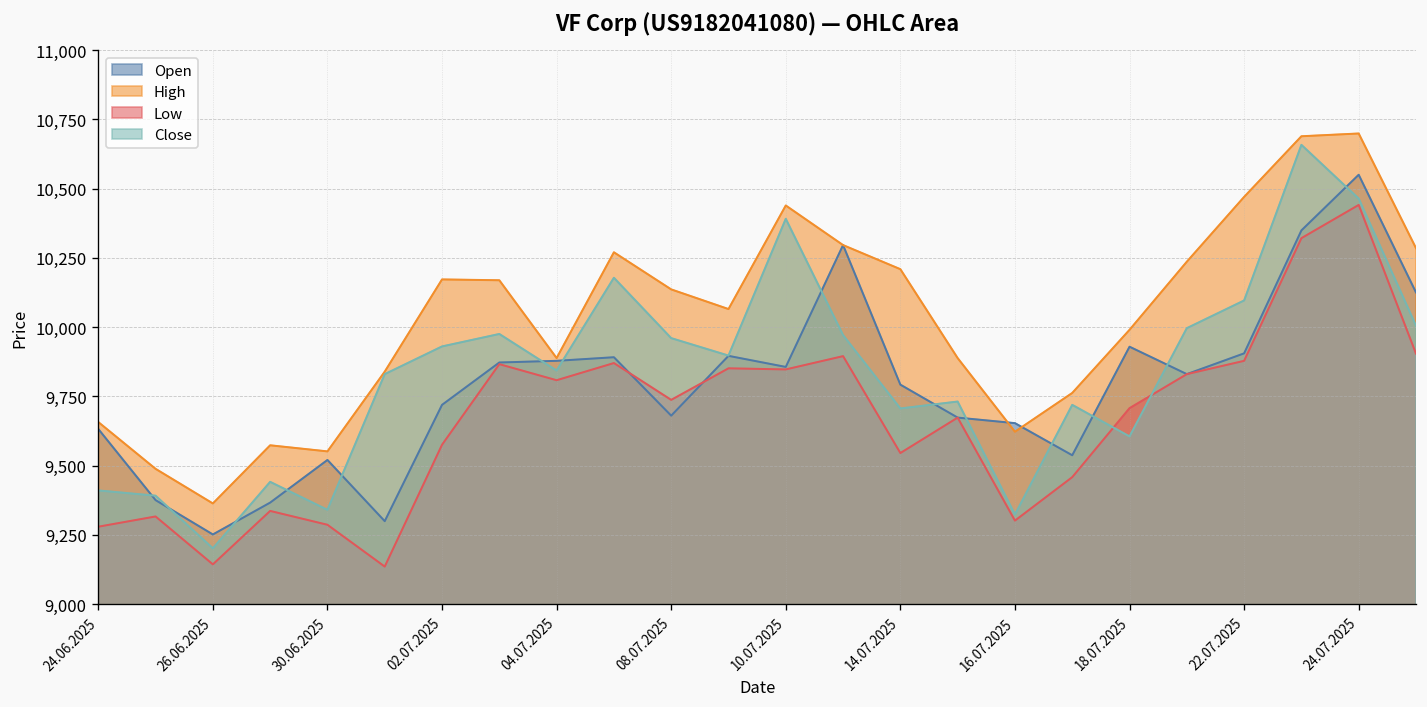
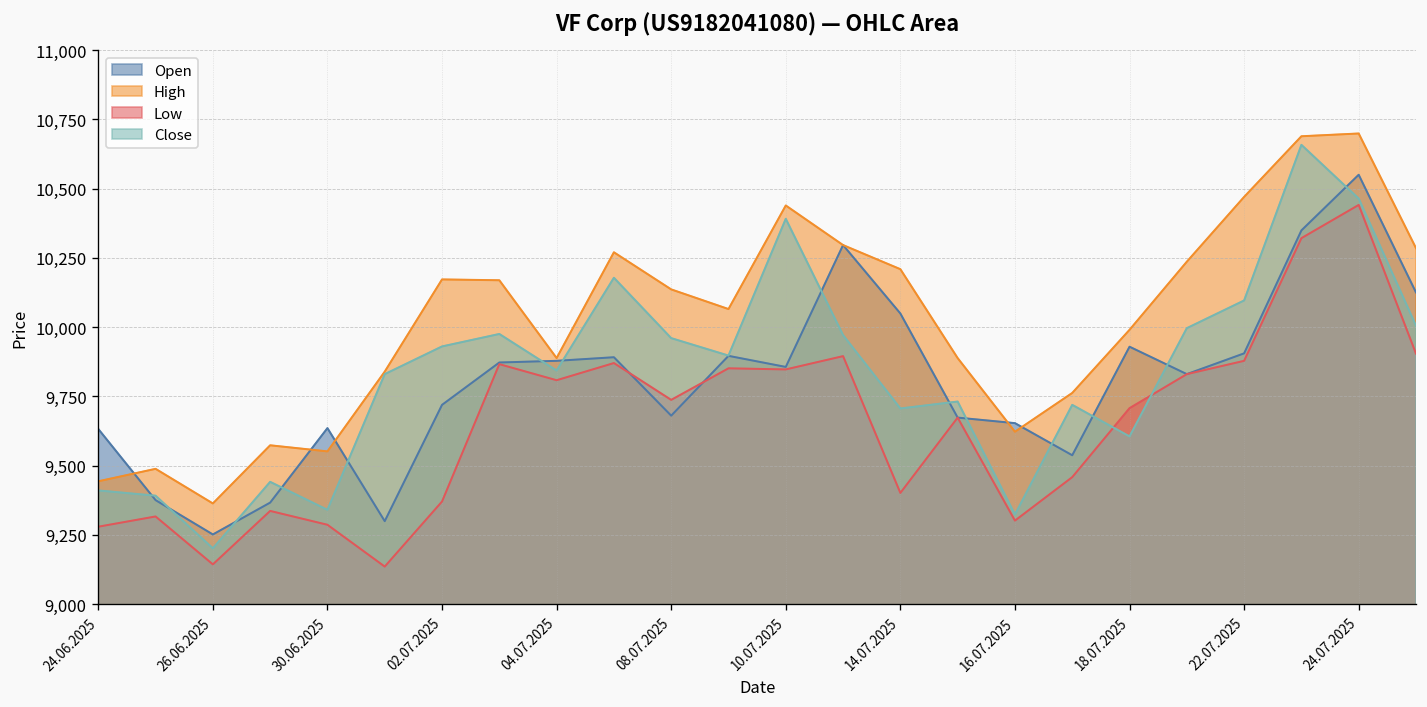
  {
    "Open": {
      "24.06.2025": "9,630",
      "26.06.2025": "9,250",
-     "30.06.2025": "9,520",
+     "30.06.2025": "9,640",
      "02.07.2025": "9,720",
      "08.07.2025": "9,680",
-     "14.07.2025": "9,790",
+     "14.07.2025": "10,050",
      "16.07.2025": "9,650",
      "18.07.2025": "9,930",
      "22.07.2025": "9,910",
      "24.07.2025": "10,550"
    },
    "High": {
-     "24.06.2025": "9,660",
+     "24.06.2025": "9,440",
      "26.06.2025": "9,360",
      "30.06.2025": "9,550",
      "02.07.2025": "10,170",
      "08.07.2025": "10,140",
      "10.07.2025": "10,440",
      "14.07.2025": "10,210",
      "16.07.2025": "9,620",
      "18.07.2025": "9,990",
      "22.07.2025": "10,470",
      "24.07.2025": "10,700"
    },
    "Low": {
      "24.06.2025": "9,280",
      "26.06.2025": "9,140",
      "30.06.2025": "9,290",
-     "02.07.2025": "9,580",
+     "02.07.2025": "9,370",
      "04.07.2025": "9,810",
      "08.07.2025": "9,740",
-     "14.07.2025": "9,550",
+     "14.07.2025": "9,400",
      "16.07.2025": "9,300",
      "18.07.2025": "9,710",
      "22.07.2025": "9,880",
      "24.07.2025": "10,440"
    },
    "Close": {
      "24.06.2025": "9,410",
      "26.06.2025": "9,200",
      "30.06.2025": "9,340",
      "02.07.2025": "9,930",
      "04.07.2025": "9,840",
      "08.07.2025": "9,960",
      "10.07.2025": "10,390",
      "14.07.2025": "9,710",
      "16.07.2025": "9,320",
      "18.07.2025": "9,610",
      "22.07.2025": "10,100",
      "24.07.2025": "10,460"
    }
  }
